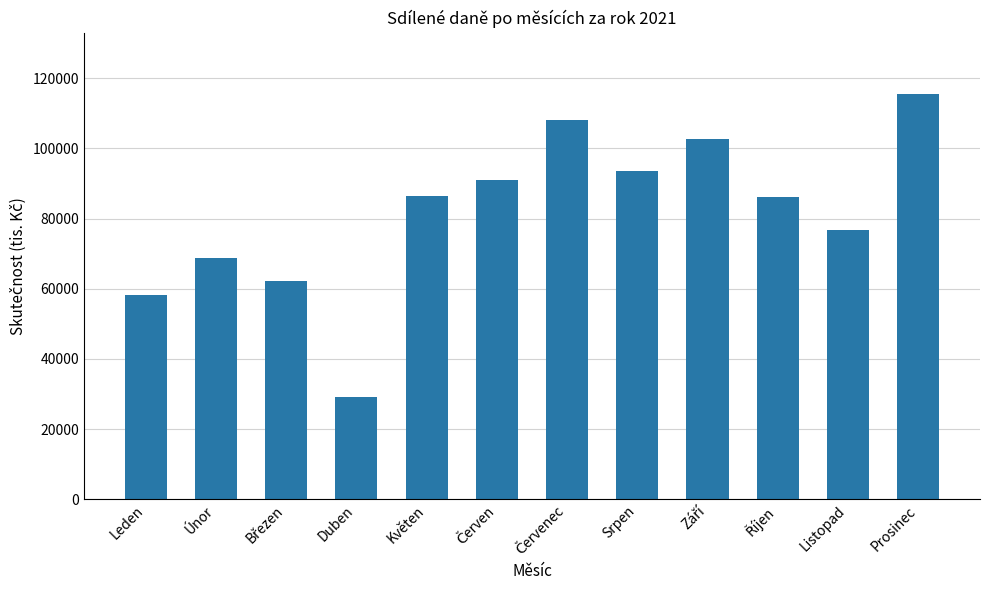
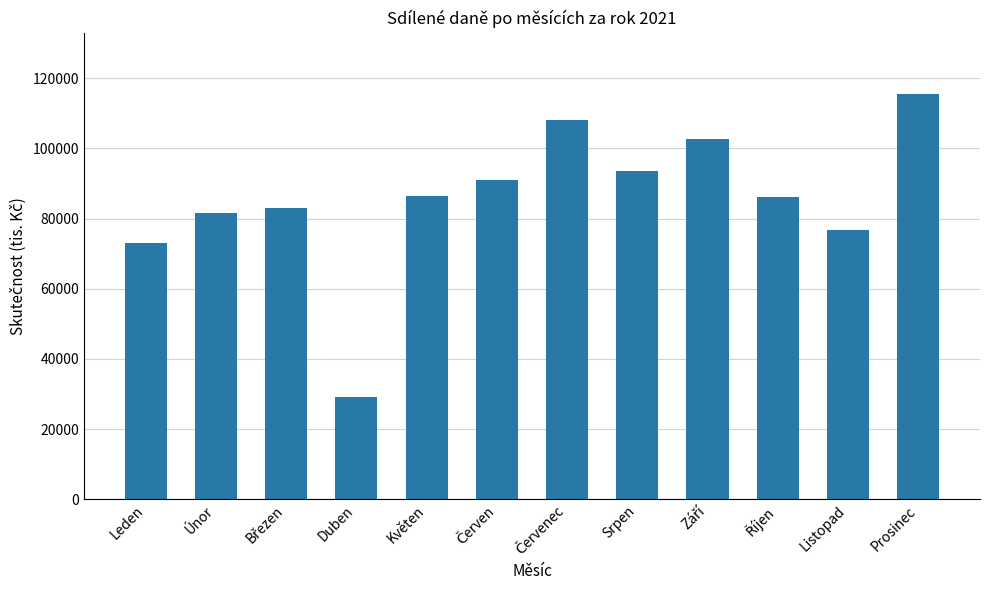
  {
-   "Leden": 58000,
-   "Únor": 69000,
-   "Březen": 62000,
+   "Leden": 73000,
+   "Únor": 82000,
+   "Březen": 83000,
    "Duben": 29000,
    "Květen": 87000,
    "Červen": 91000,
    "Červenec": 108000,
    "Srpen": 93000,
    "Září": 103000,
    "Říjen": 86000,
    "Listopad": 77000,
    "Prosinec": 116000
  }
